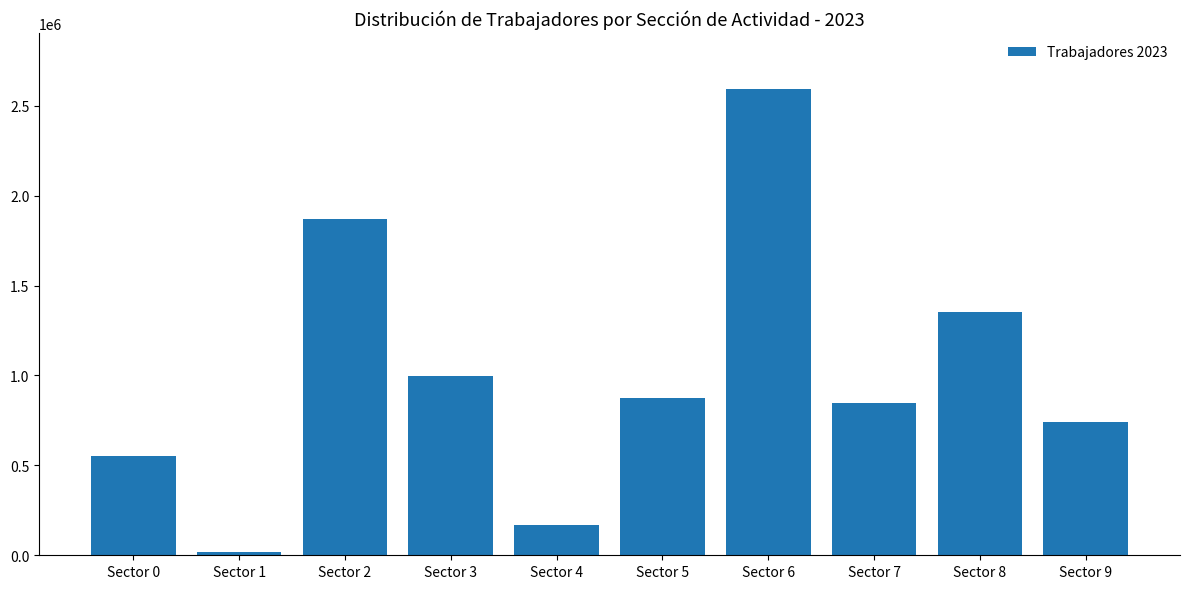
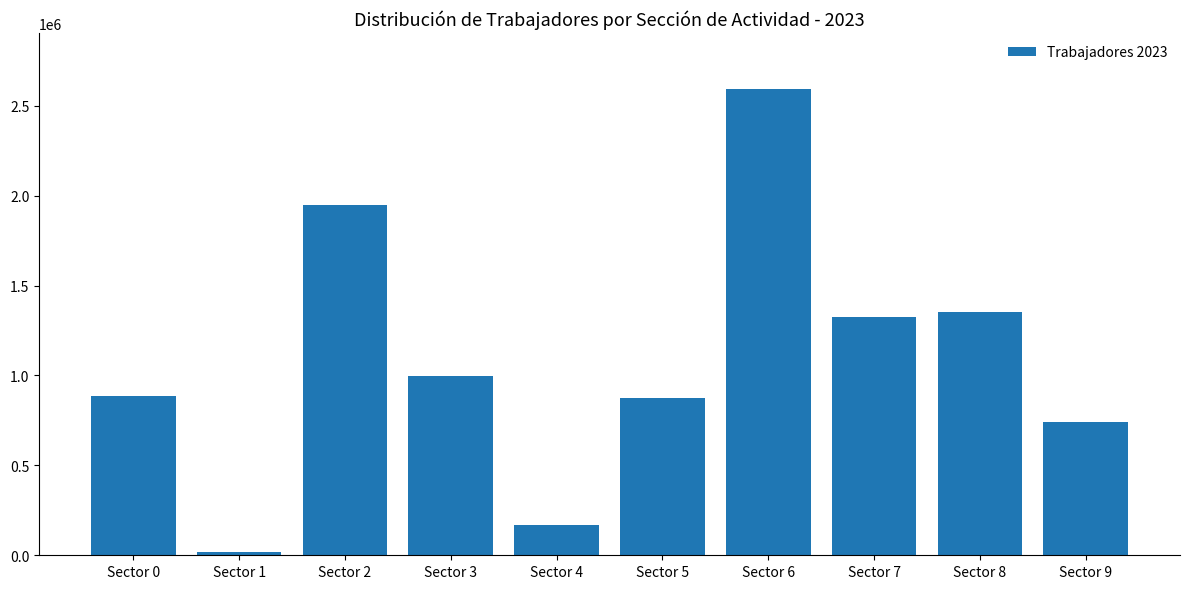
  {
-   "Sector 0": 550000,
+   "Sector 0": 880000,
    "Sector 1": 20000,
-   "Sector 2": 1870000,
+   "Sector 2": 1950000,
    "Sector 3": 1000000,
    "Sector 4": 170000,
    "Sector 5": 880000,
    "Sector 6": 2590000,
-   "Sector 7": 850000,
+   "Sector 7": 1320000,
    "Sector 8": 1350000,
    "Sector 9": 740000
  }
